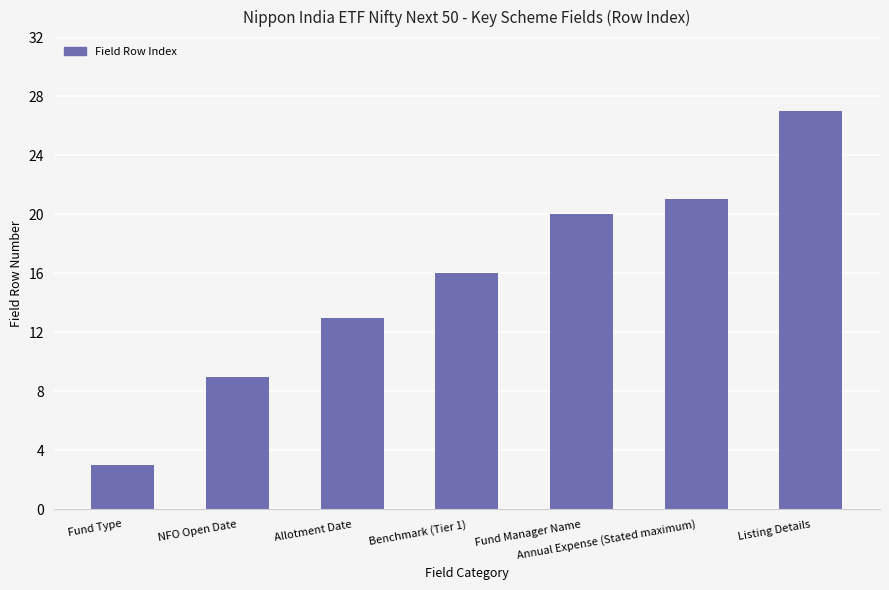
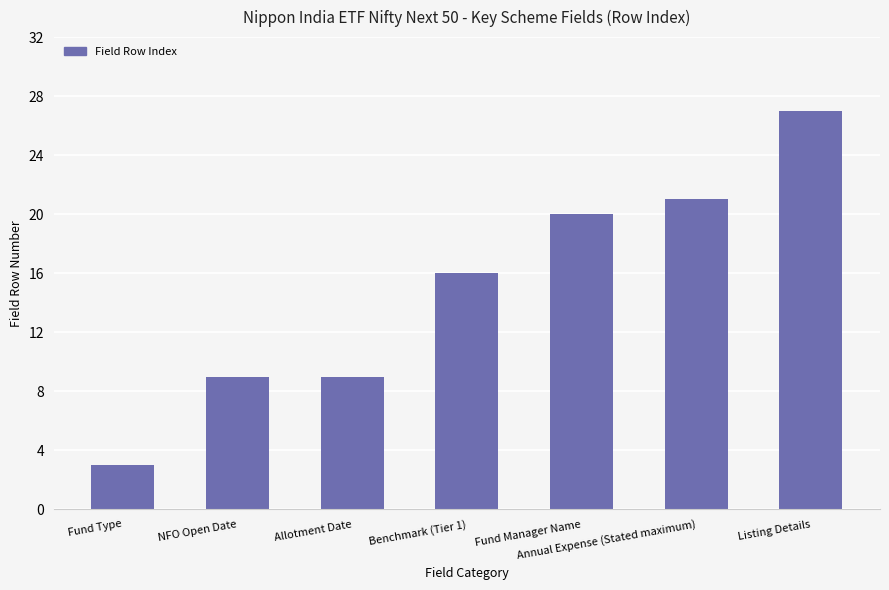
  {
    "Fund Type": 3,
    "NFO Open Date": 9,
-   "Allotment Date": 13,
+   "Allotment Date": 9,
    "Benchmark (Tier 1)": 16,
    "Fund Manager Name": 20,
    "Annual Expense (Stated maximum)": 21,
    "Listing Details": 27
  }
